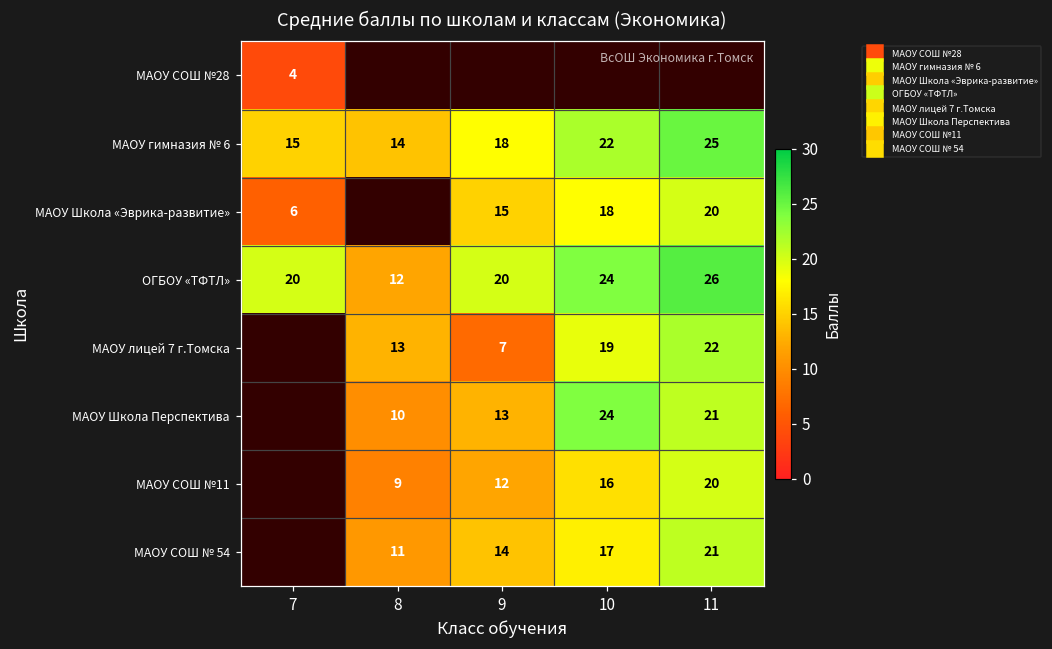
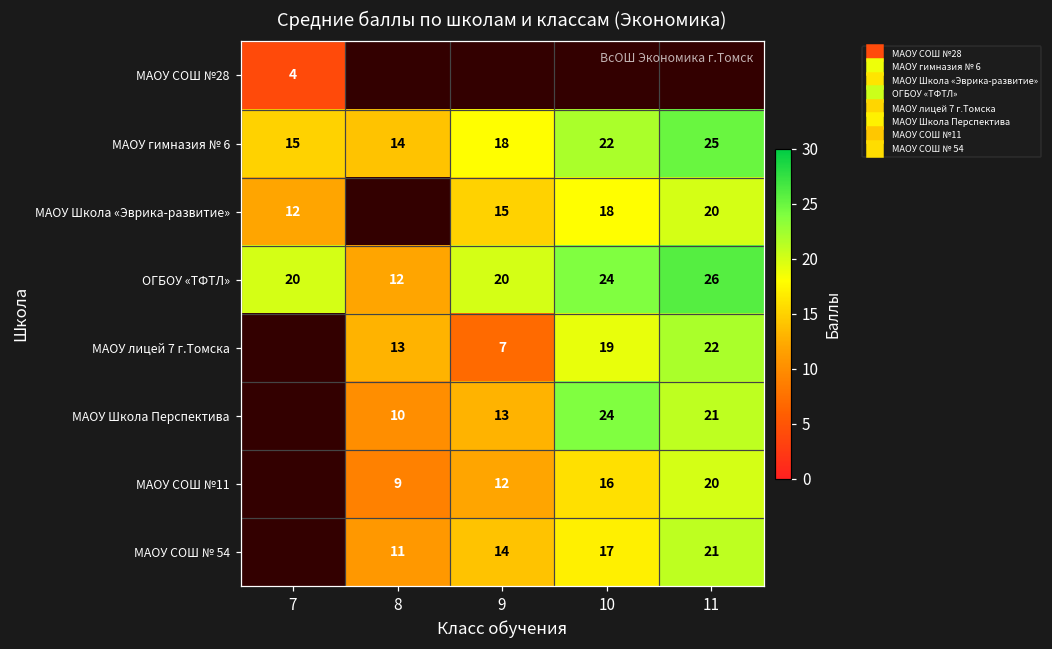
  {
    "МАОУ СОШ №28": {
      "7": 4
    },
    "МАОУ гимназия № 6": {
      "7": 15,
      "8": 14,
      "9": 18,
      "10": 22,
      "11": 25
    },
    "МАОУ Школа «Эврика-развитие»": {
-     "7": 6,
+     "7": 12,
      "9": 15,
      "10": 18,
      "11": 20
    },
    "ОГБОУ «ТФТЛ»": {
      "7": 20,
      "8": 12,
      "9": 20,
      "10": 24,
      "11": 26
    },
    "МАОУ лицей 7 г.Томска": {
      "8": 13,
      "9": 7,
      "10": 19,
      "11": 22
    },
    "МАОУ Школа Перспектива": {
      "8": 10,
      "9": 13,
      "10": 24,
      "11": 21
    },
    "МАОУ СОШ №11": {
      "8": 9,
      "9": 12,
      "10": 16,
      "11": 20
    },
    "МАОУ СОШ № 54": {
      "8": 11,
      "9": 14,
      "10": 17,
      "11": 21
    }
  }
